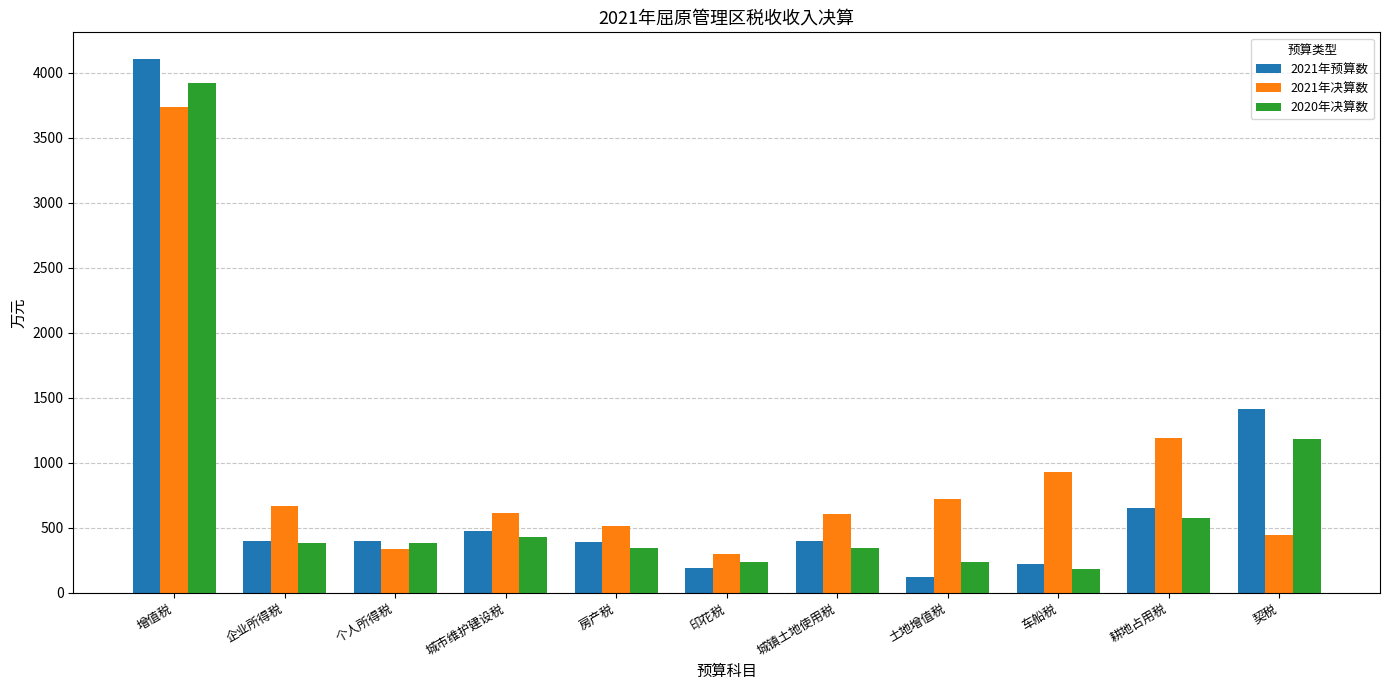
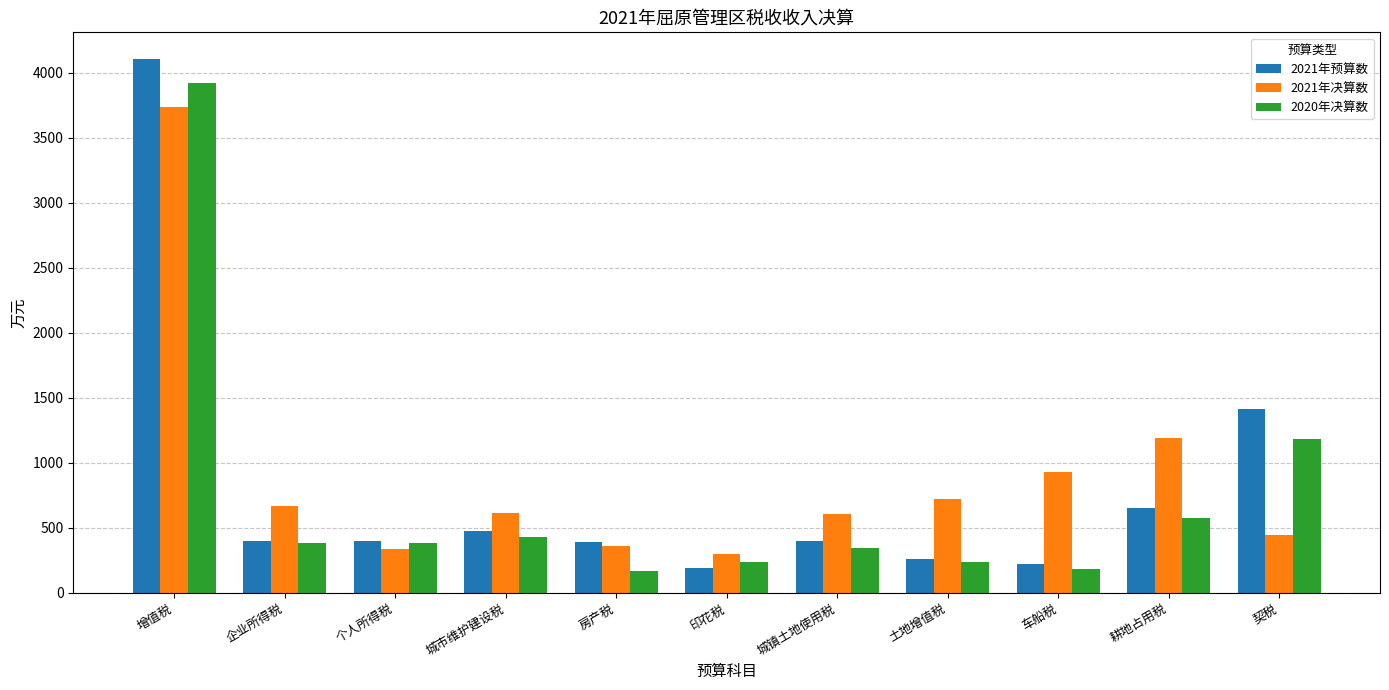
  {
    "2021年预算数": {
      "增值税": 4110,
      "企业所得税": 400,
      "个人所得税": 400,
      "城市维护建设税": 470,
      "房产税": 390,
      "印花税": 190,
      "城镇土地使用税": 400,
-     "土地增值税": 120,
+     "土地增值税": 260,
      "车船税": 220,
      "耕地占用税": 650,
      "契税": 1410
    },
    "2021年决算数": {
      "增值税": 3740,
      "企业所得税": 670,
      "个人所得税": 340,
      "城市维护建设税": 620,
-     "房产税": 510,
+     "房产税": 360,
      "印花税": 290,
      "城镇土地使用税": 610,
      "土地增值税": 720,
      "车船税": 930,
      "耕地占用税": 1190,
      "契税": 450
    },
    "2020年决算数": {
      "增值税": 3920,
      "企业所得税": 390,
      "个人所得税": 380,
      "城市维护建设税": 430,
-     "房产税": 340,
+     "房产税": 170,
      "印花税": 230,
      "城镇土地使用税": 340,
      "土地增值税": 240,
      "车船税": 180,
      "耕地占用税": 570,
      "契税": 1180
    }
  }
